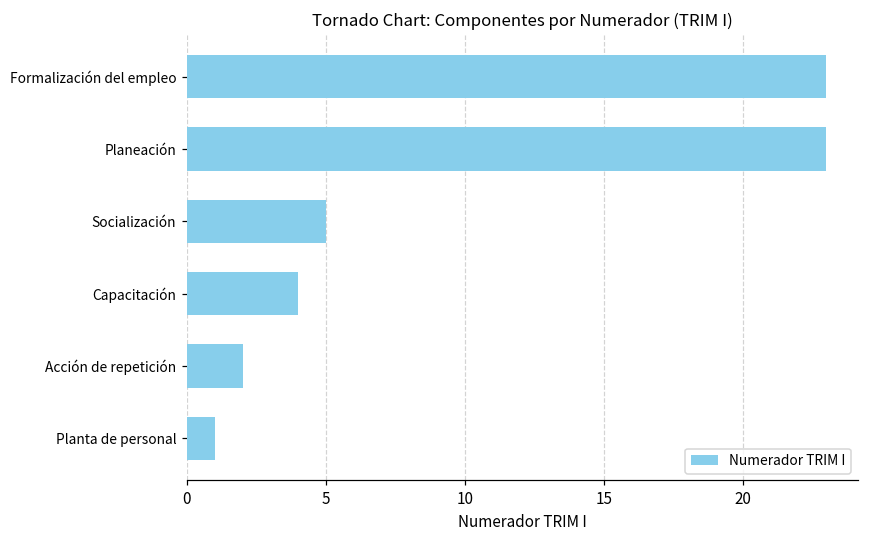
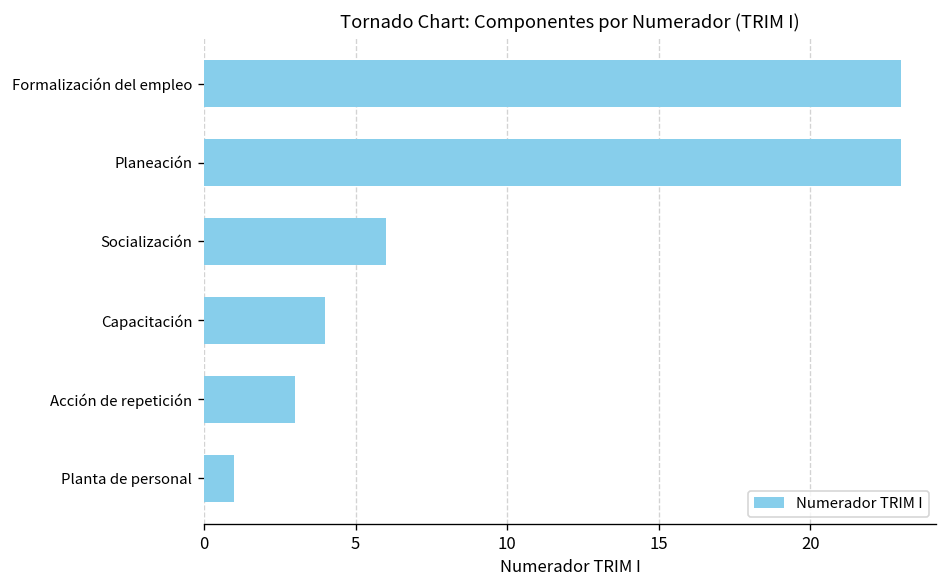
  {
    "Formalización del empleo": 23,
    "Planeación": 23,
-   "Socialización": 5,
+   "Socialización": 6,
    "Capacitación": 4,
-   "Acción de repetición": 2,
+   "Acción de repetición": 3,
    "Planta de personal": 1
  }
